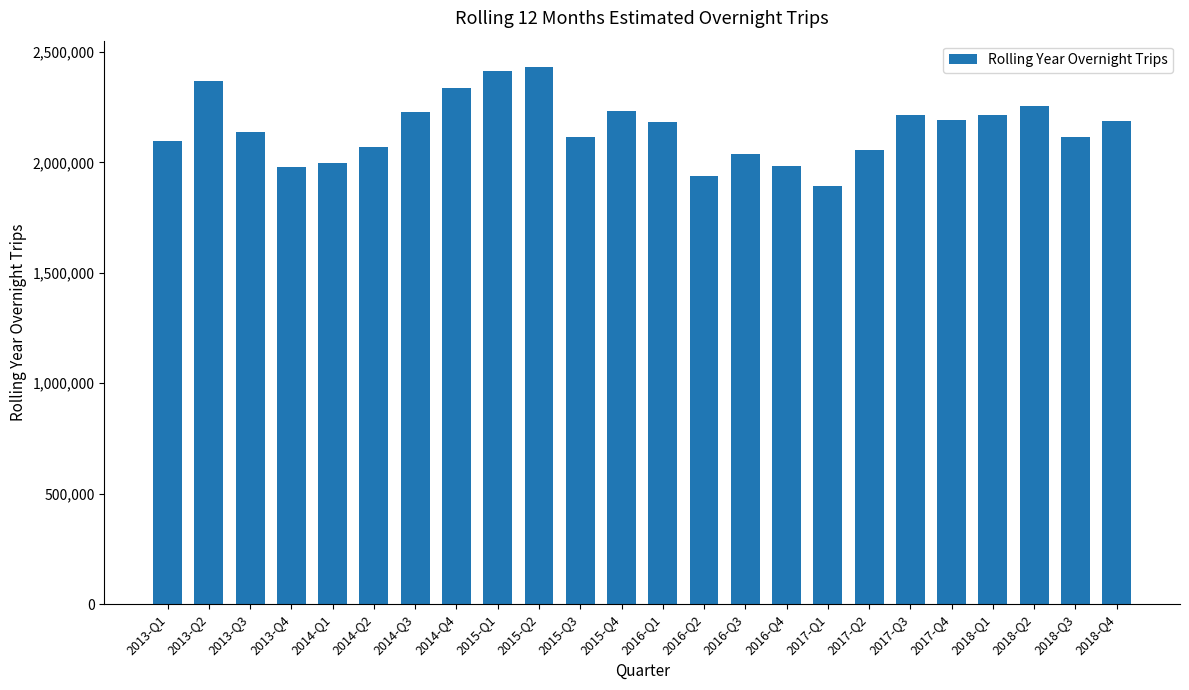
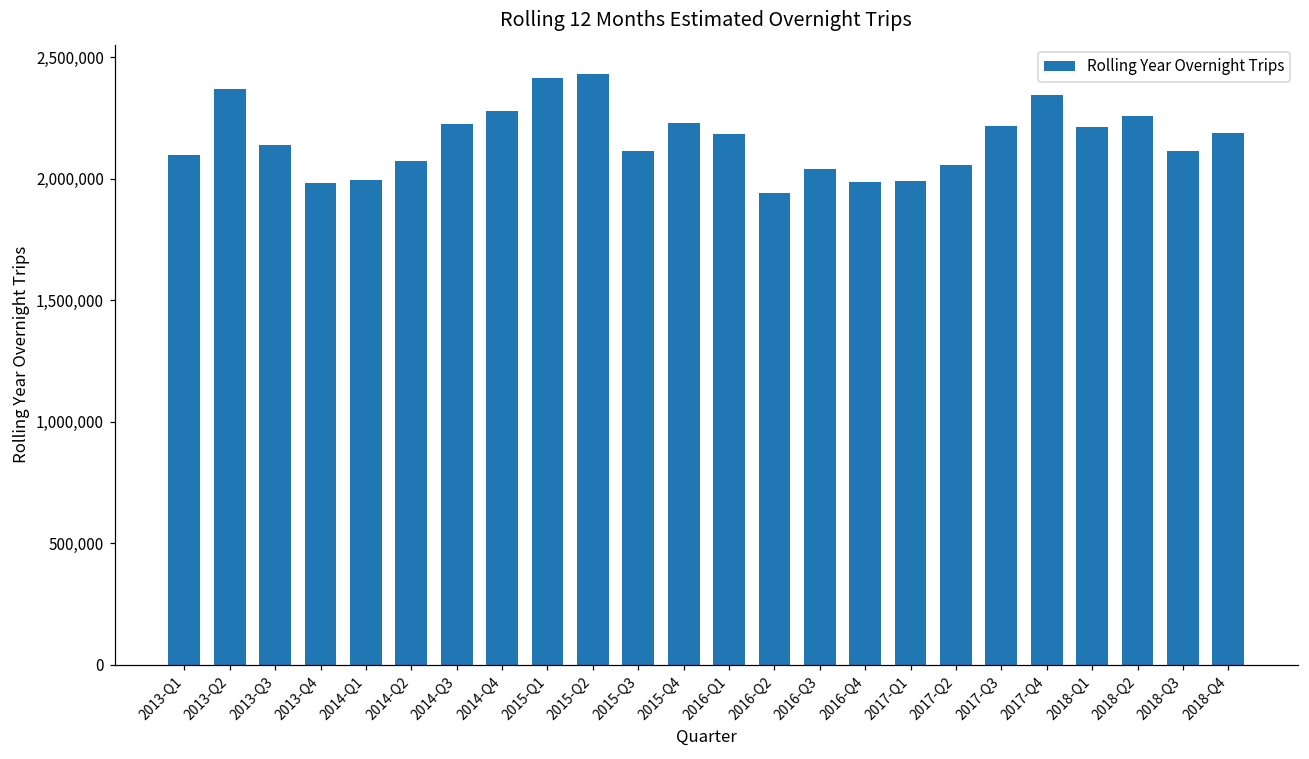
  {
    "2013-Q1": "2,100,000",
    "2013-Q2": "2,370,000",
    "2013-Q3": "2,140,000",
    "2013-Q4": "1,980,000",
    "2014-Q1": "2,000,000",
    "2014-Q2": "2,070,000",
    "2014-Q3": "2,230,000",
-   "2014-Q4": "2,330,000",
+   "2014-Q4": "2,280,000",
    "2015-Q1": "2,410,000",
    "2015-Q2": "2,430,000",
    "2015-Q3": "2,110,000",
    "2015-Q4": "2,230,000",
    "2016-Q1": "2,180,000",
    "2016-Q2": "1,940,000",
    "2016-Q3": "2,040,000",
    "2016-Q4": "1,980,000",
-   "2017-Q1": "1,890,000",
+   "2017-Q1": "1,990,000",
    "2017-Q2": "2,060,000",
    "2017-Q3": "2,220,000",
-   "2017-Q4": "2,190,000",
+   "2017-Q4": "2,340,000",
    "2018-Q1": "2,210,000",
    "2018-Q2": "2,260,000",
    "2018-Q3": "2,110,000",
    "2018-Q4": "2,190,000"
  }
